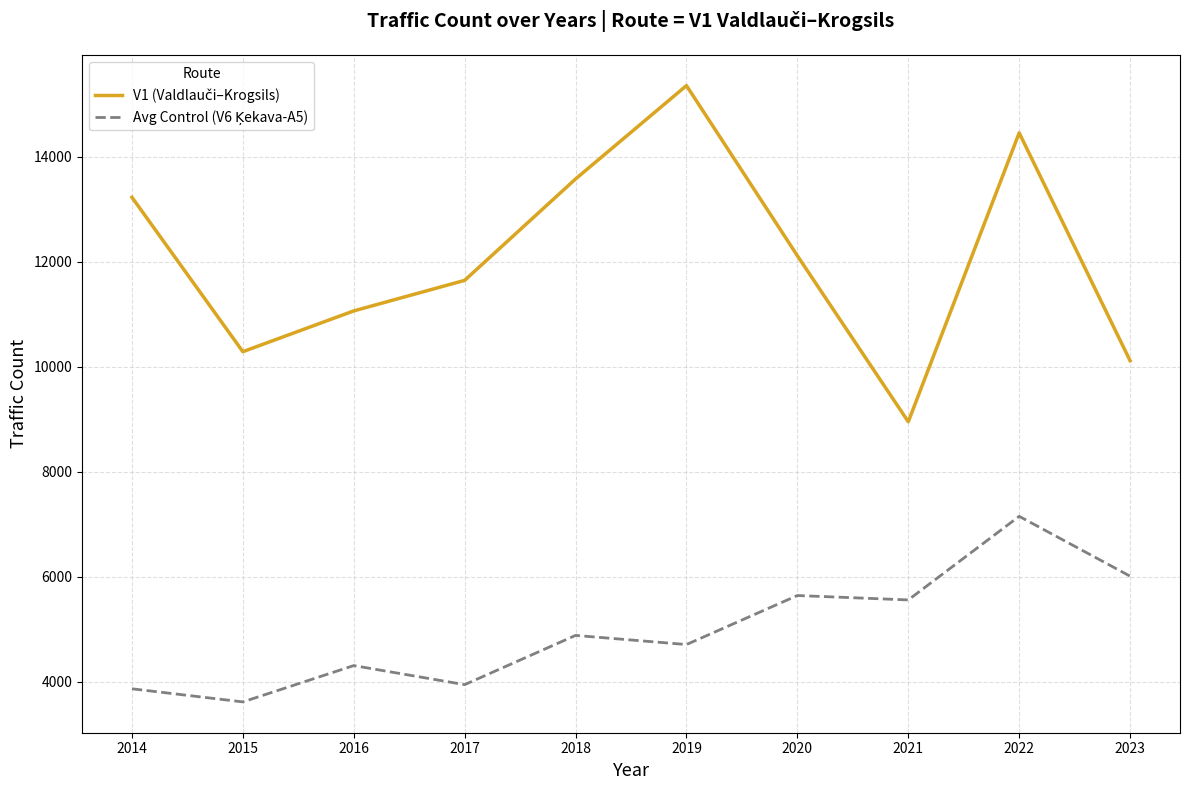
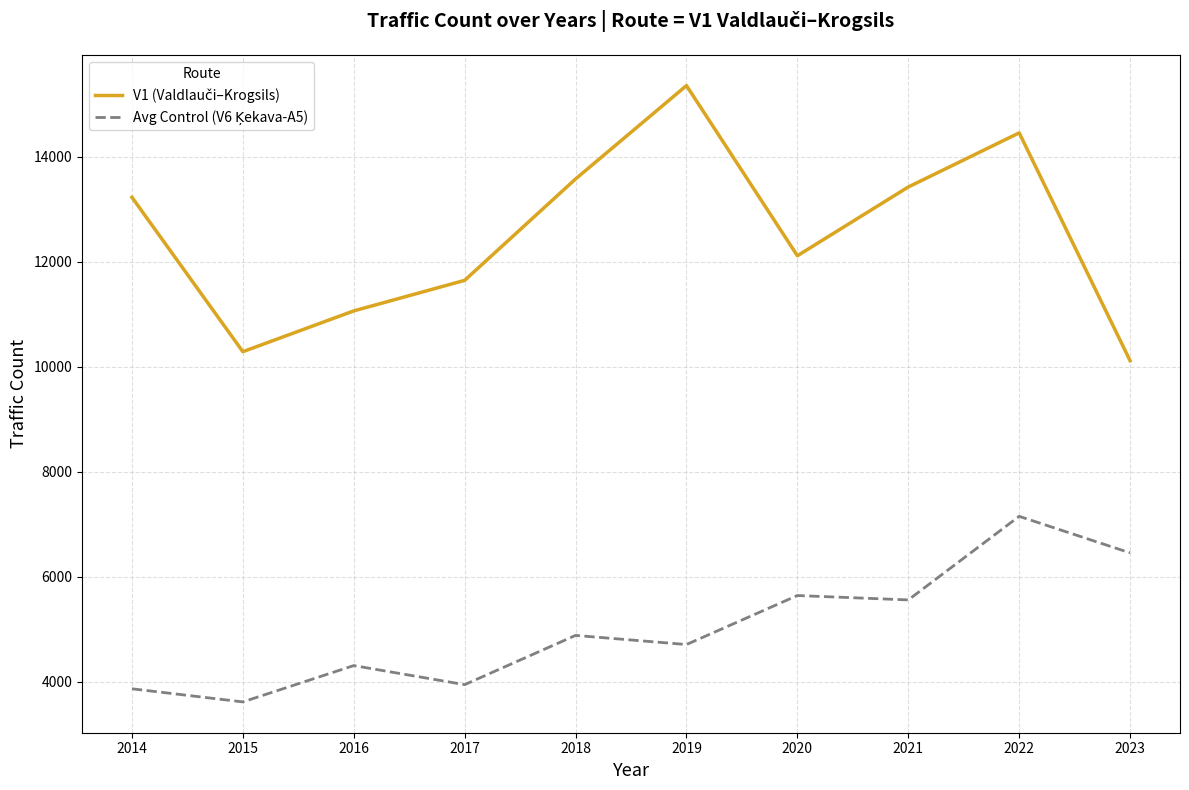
  {
    "V1 (Valdlauči–Krogsils)": {
      "2014": 13200,
      "2015": 10300,
      "2016": 11100,
      "2017": 11600,
      "2018": 13600,
      "2019": 15400,
      "2020": 12100,
-     "2021": 9000,
+     "2021": 13400,
      "2022": 14500,
      "2023": 10100
    },
    "Avg Control (V6 Ķekava-A5)": {
      "2014": 3900,
      "2015": 3600,
      "2016": 4300,
      "2017": 3900,
      "2018": 4900,
      "2019": 4700,
      "2020": 5600,
      "2021": 5600,
      "2022": 7200,
-     "2023": 6000
+     "2023": 6500
    }
  }
